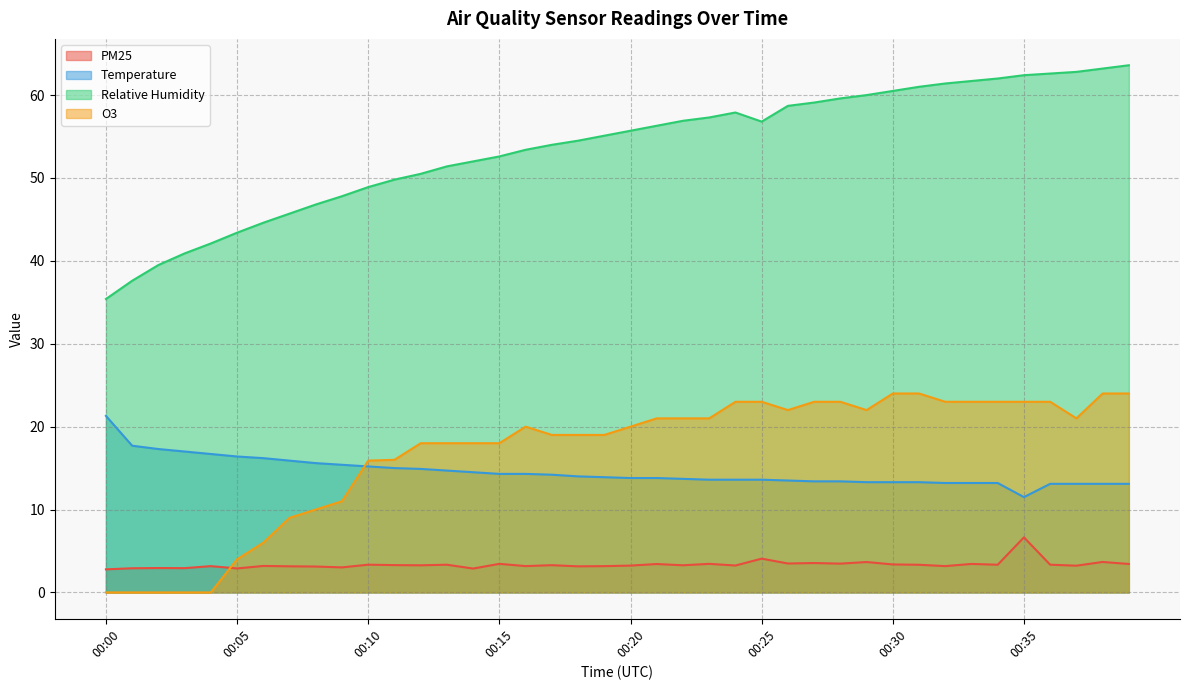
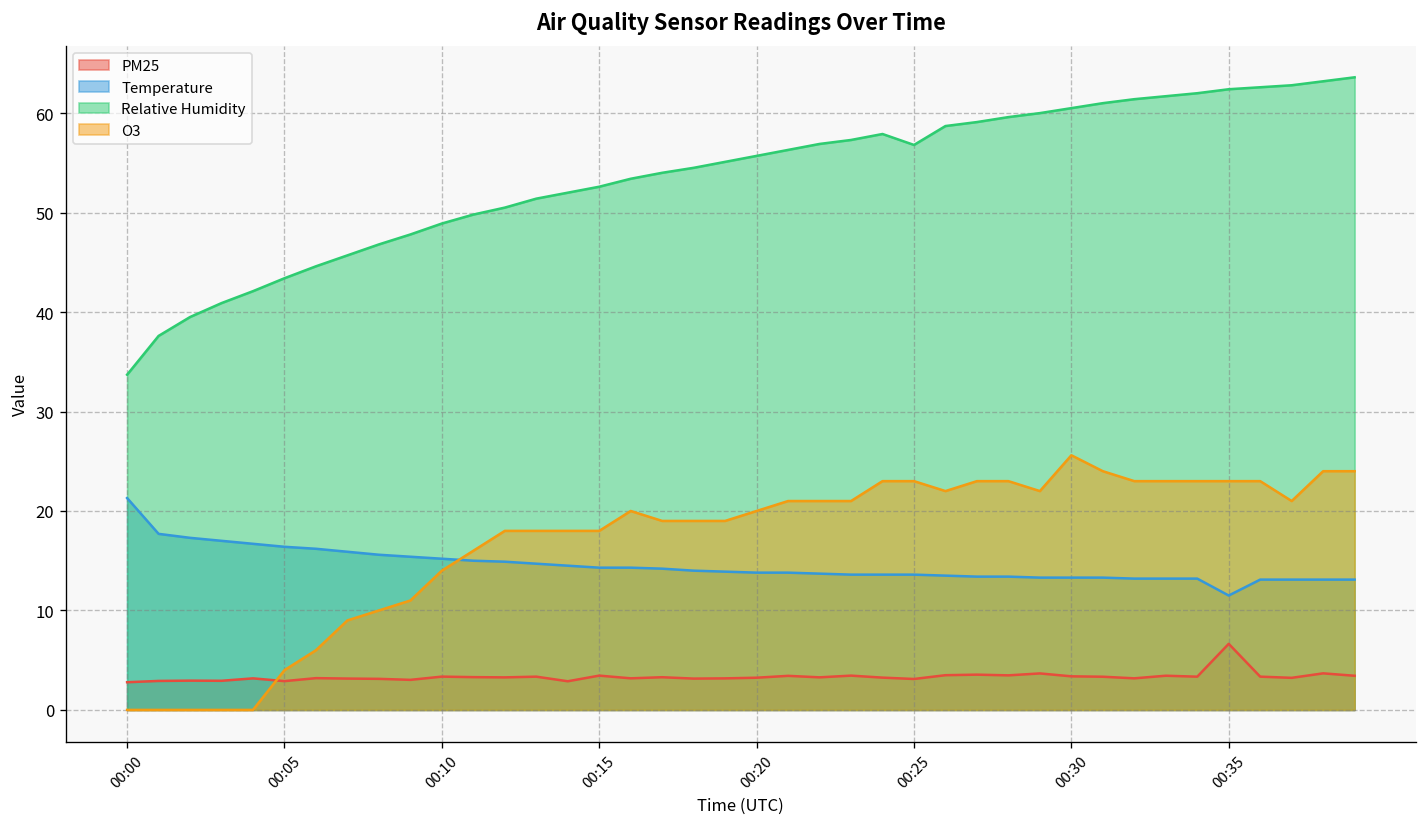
  {
    "PM25": {
      "00:00": 3,
      "00:05": 3,
      "00:10": 3,
      "00:15": 3,
      "00:20": 3,
-     "00:25": 4,
+     "00:25": 3,
      "00:30": 3,
      "00:35": 7
    },
    "Temperature": {
      "00:00": 21,
      "00:05": 16,
      "00:10": 15,
      "00:15": 14,
      "00:20": 14,
      "00:25": 14,
      "00:30": 13,
      "00:35": 12
    },
    "Relative Humidity": {
-     "00:00": 35,
+     "00:00": 34,
      "00:05": 43,
      "00:10": 49,
      "00:15": 53,
      "00:20": 56,
      "00:25": 57,
      "00:30": 61,
      "00:35": 62
    },
    "O3": {
      "00:00": 0,
      "00:05": 4,
-     "00:10": 16,
+     "00:10": 14,
      "00:15": 18,
      "00:20": 20,
      "00:25": 23,
-     "00:30": 24,
+     "00:30": 26,
      "00:35": 23
    }
  }
